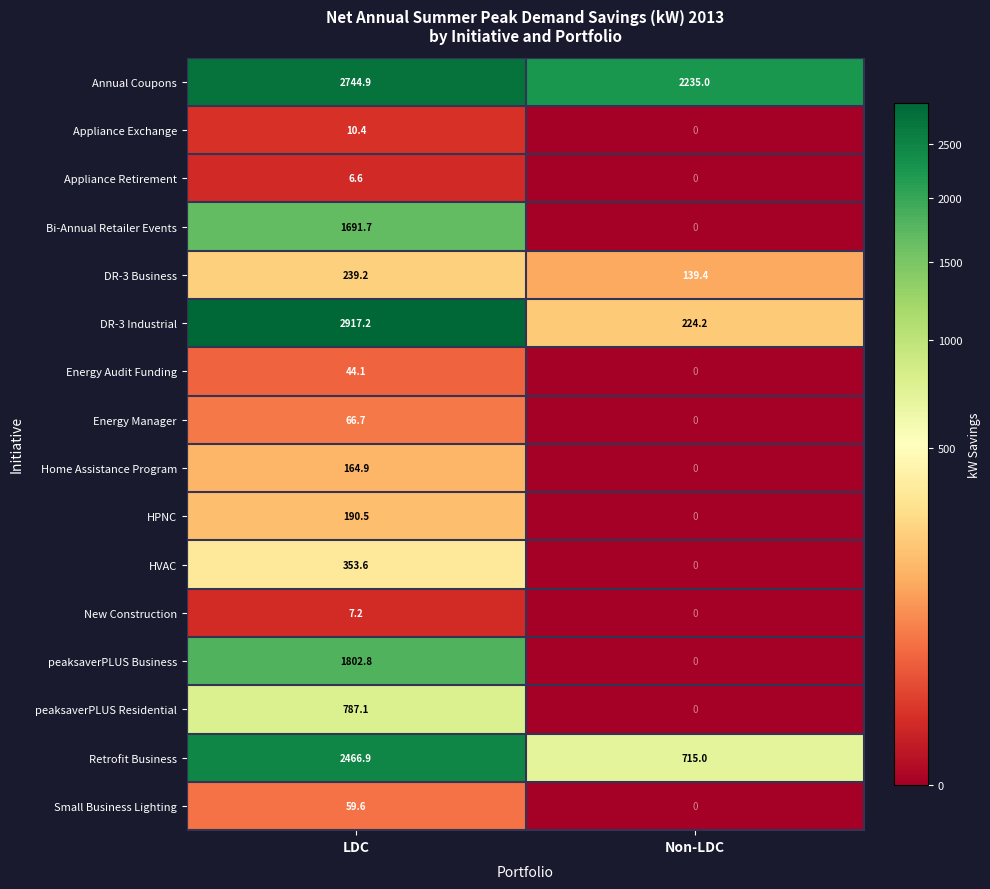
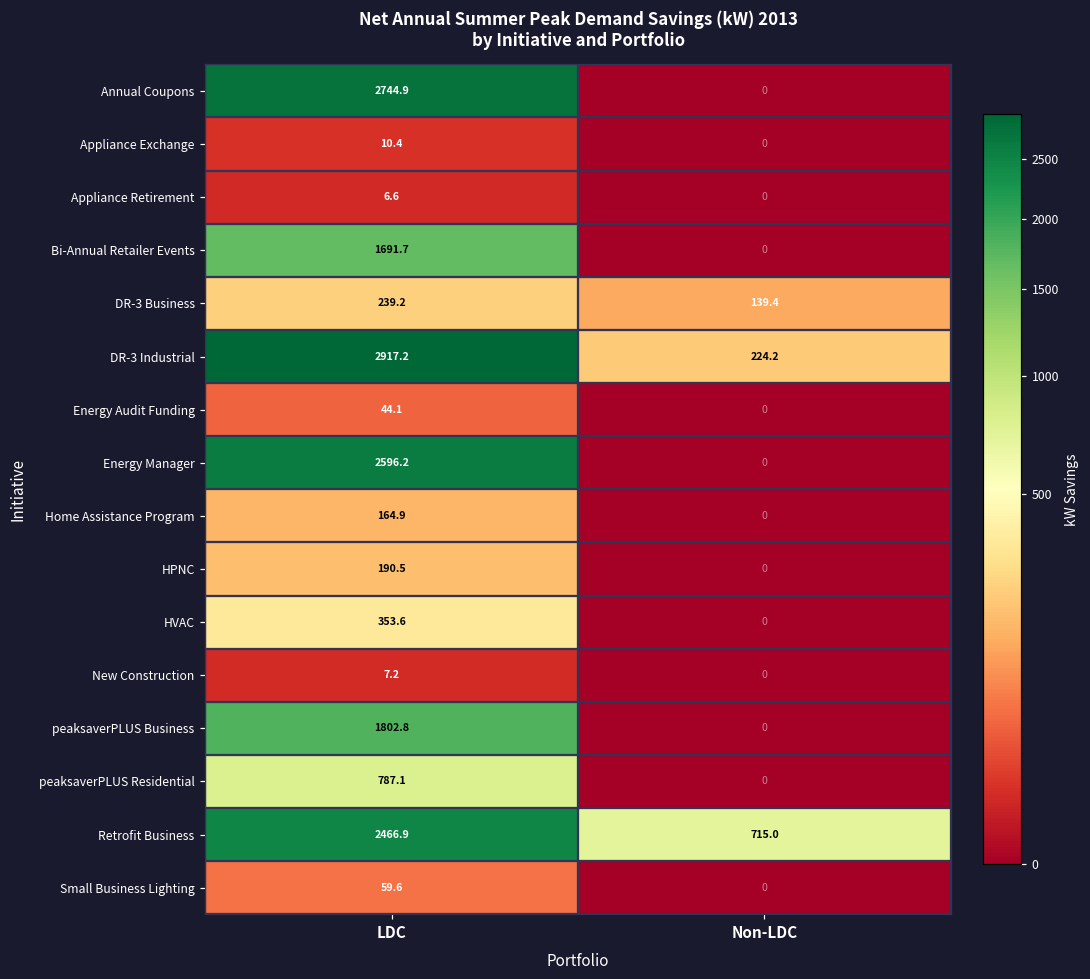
  {
    "Annual Coupons": {
      "LDC": 2744.9,
-     "Non-LDC": 2235.0
+     "Non-LDC": 0
    },
    "Appliance Exchange": {
      "LDC": 10.4,
      "Non-LDC": 0
    },
    "Appliance Retirement": {
      "LDC": 6.6,
      "Non-LDC": 0
    },
    "Bi-Annual Retailer Events": {
      "LDC": 1691.7,
      "Non-LDC": 0
    },
    "DR-3 Business": {
      "LDC": 239.2,
      "Non-LDC": 139.4
    },
    "DR-3 Industrial": {
      "LDC": 2917.2,
      "Non-LDC": 224.2
    },
    "Energy Audit Funding": {
      "LDC": 44.1,
      "Non-LDC": 0
    },
    "Energy Manager": {
-     "LDC": 66.7,
+     "LDC": 2596.2,
      "Non-LDC": 0
    },
    "Home Assistance Program": {
      "LDC": 164.9,
      "Non-LDC": 0
    },
    "HPNC": {
      "LDC": 190.5,
      "Non-LDC": 0
    },
    "HVAC": {
      "LDC": 353.6,
      "Non-LDC": 0
    },
    "New Construction": {
      "LDC": 7.2,
      "Non-LDC": 0
    },
    "peaksaverPLUS Business": {
      "LDC": 1802.8,
      "Non-LDC": 0
    },
    "peaksaverPLUS Residential": {
      "LDC": 787.1,
      "Non-LDC": 0
    },
    "Retrofit Business": {
      "LDC": 2466.9,
      "Non-LDC": 715.0
    },
    "Small Business Lighting": {
      "LDC": 59.6,
      "Non-LDC": 0
    }
  }
